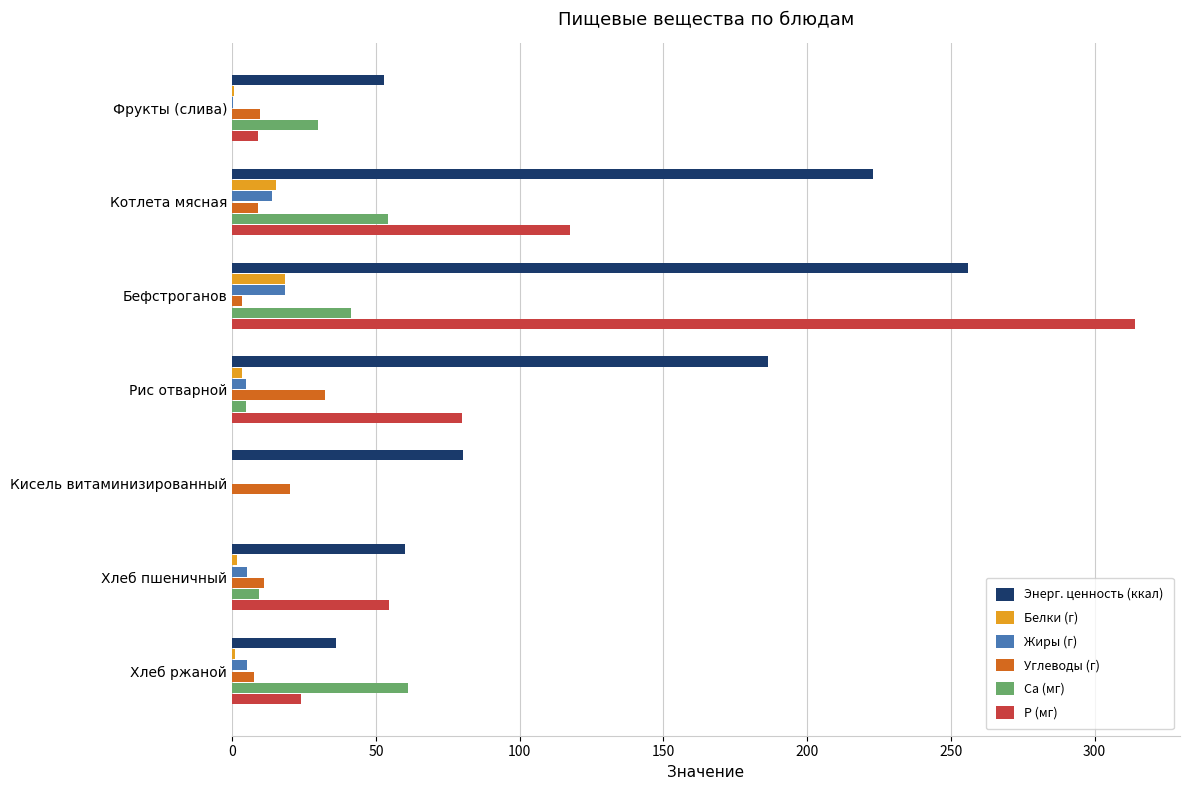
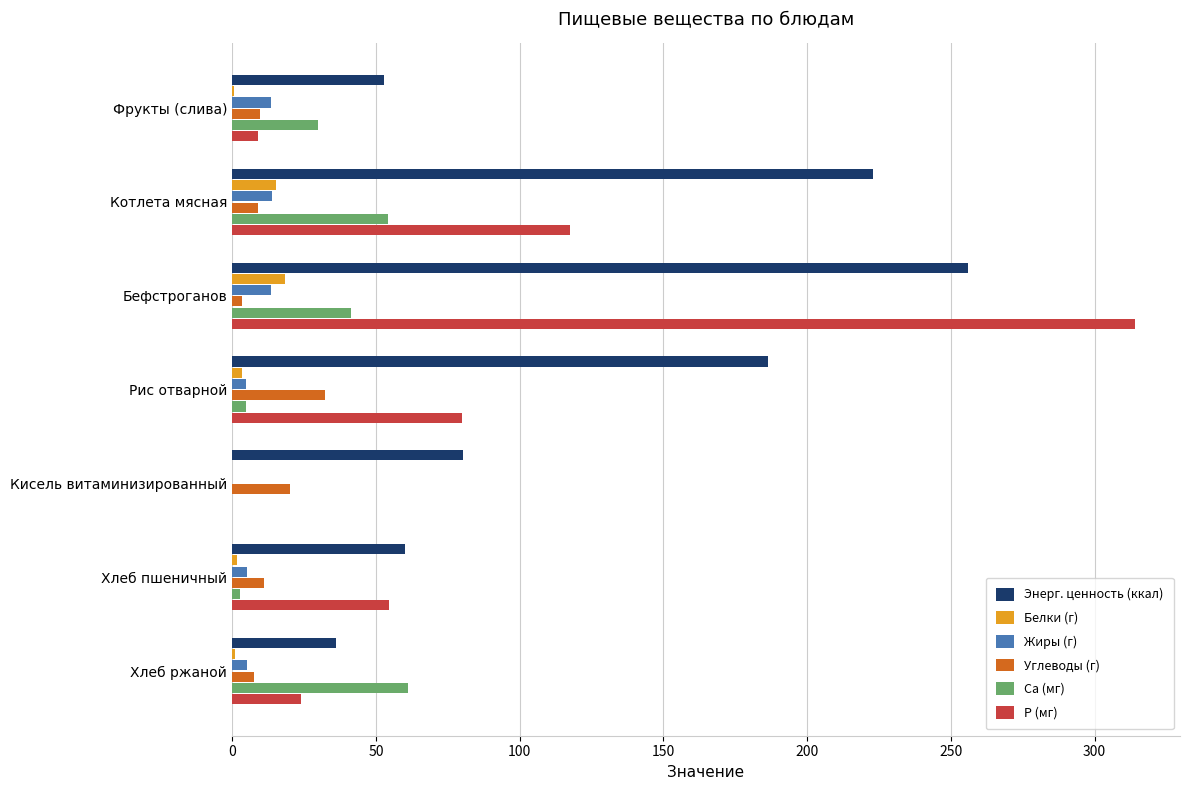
  {
    "Энерг. ценность (ккал)": {
      "Фрукты (слива)": 53,
      "Котлета мясная": 223,
      "Бефстроганов": 256,
      "Рис отварной": 186,
      "Кисель витаминизированный": 80,
      "Хлеб пшеничный": 60,
      "Хлеб ржаной": 36
    },
    "Жиры (г)": {
-     "Фрукты (слива)": 0,
+     "Фрукты (слива)": 14,
      "Котлета мясная": 14,
-     "Бефстроганов": 19,
+     "Бефстроганов": 13,
      "Рис отварной": 5,
      "Кисель витаминизированный": 0,
      "Хлеб пшеничный": 5,
      "Хлеб ржаной": 5
    },
    "Ca (мг)": {
      "Фрукты (слива)": 30,
      "Котлета мясная": 54,
      "Бефстроганов": 41,
      "Рис отварной": 5,
      "Кисель витаминизированный": 0,
-     "Хлеб пшеничный": 9,
+     "Хлеб пшеничный": 3,
      "Хлеб ржаной": 61
    }
  }
